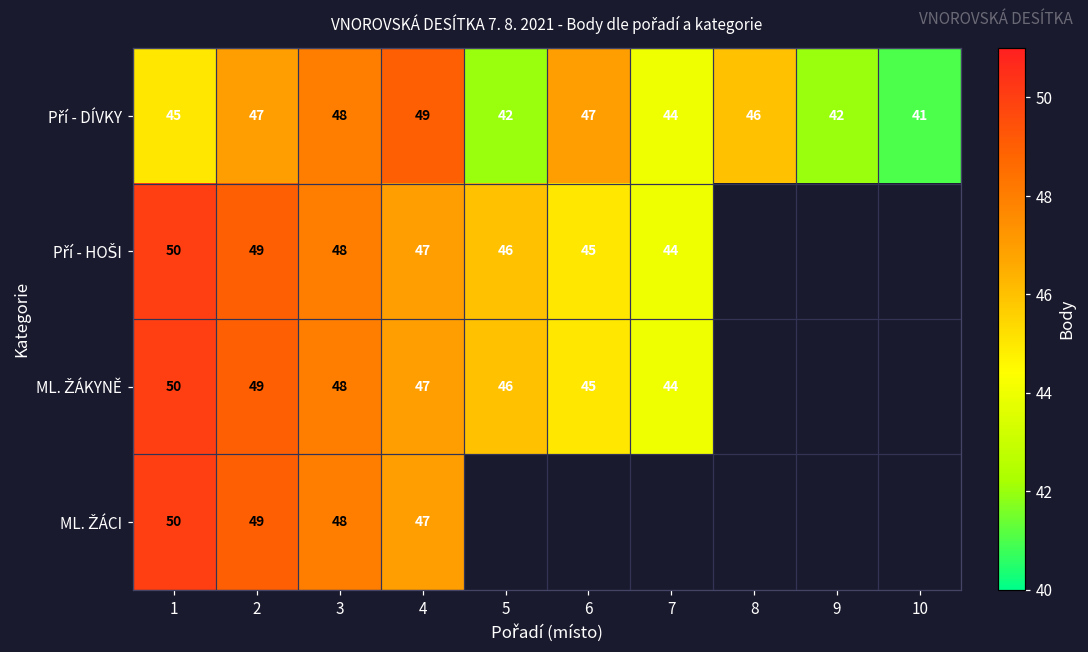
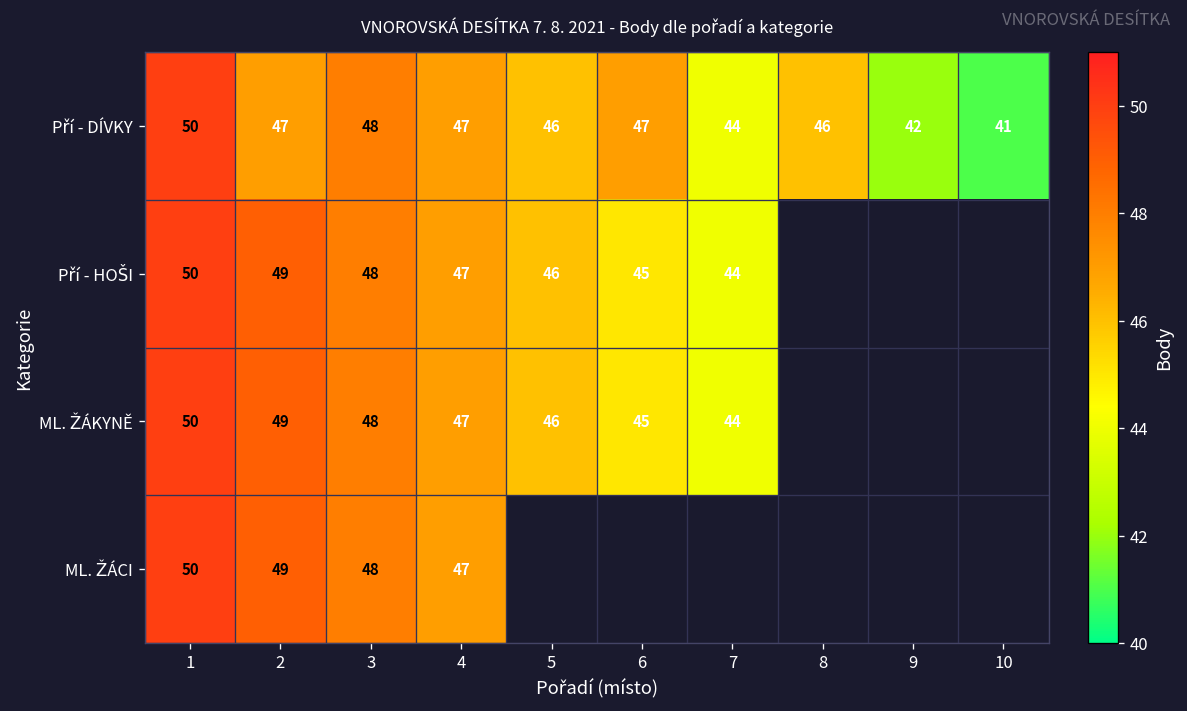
  {
    "Pří - DÍVKY": {
-     "1": 45,
+     "1": 50,
      "2": 47,
      "3": 48,
-     "4": 49,
-     "5": 42,
+     "4": 47,
+     "5": 46,
      "6": 47,
      "7": 44,
      "8": 46,
      "9": 42,
      "10": 41
    },
    "Pří - HOŠI": {
      "1": 50,
      "2": 49,
      "3": 48,
      "4": 47,
      "5": 46,
      "6": 45,
      "7": 44
    },
    "ML. ŽÁKYNĚ": {
      "1": 50,
      "2": 49,
      "3": 48,
      "4": 47,
      "5": 46,
      "6": 45,
      "7": 44
    },
    "ML. ŽÁCI": {
      "1": 50,
      "2": 49,
      "3": 48,
      "4": 47
    }
  }
